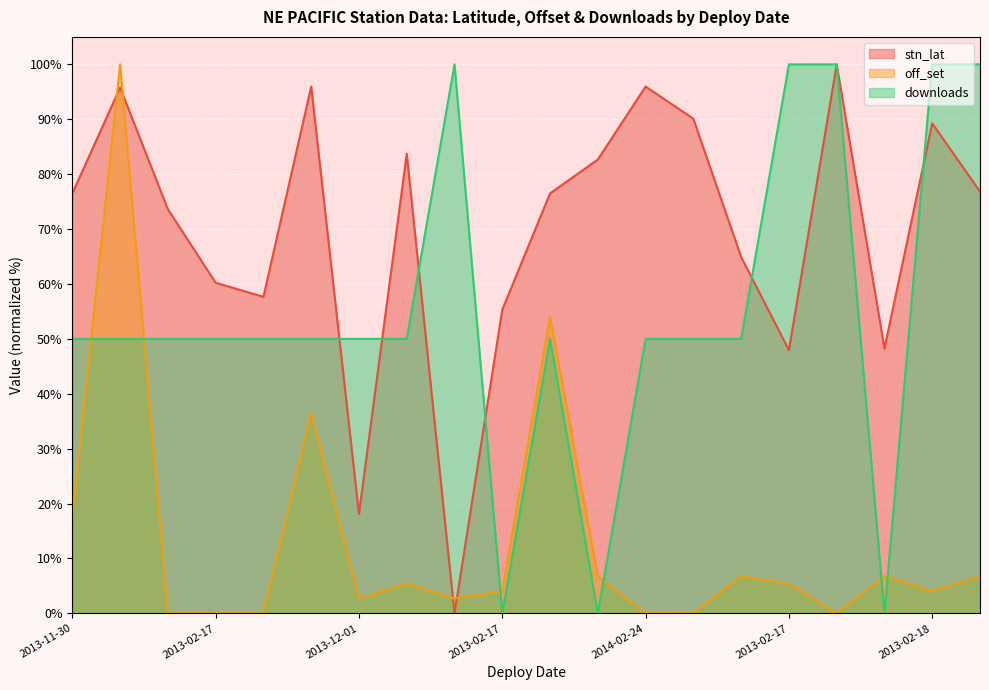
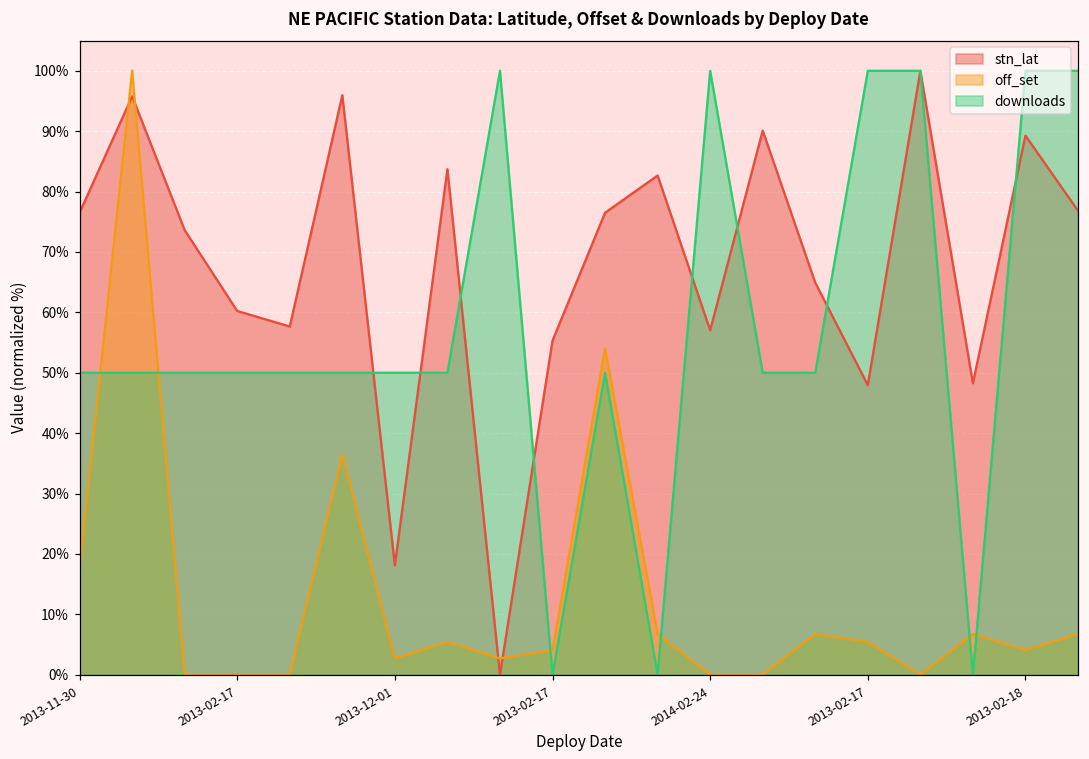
  {
    "stn_lat": {
      "2013-12-01": "18%",
-     "2014-02-24": "96%"
+     "2014-02-24": "57%"
    },
    "off_set": {
      "2013-12-01": "3%",
      "2014-02-24": "0%"
    },
    "downloads": {
      "2013-12-01": "50%",
-     "2014-02-24": "50%"
+     "2014-02-24": "100%"
    }
  }
